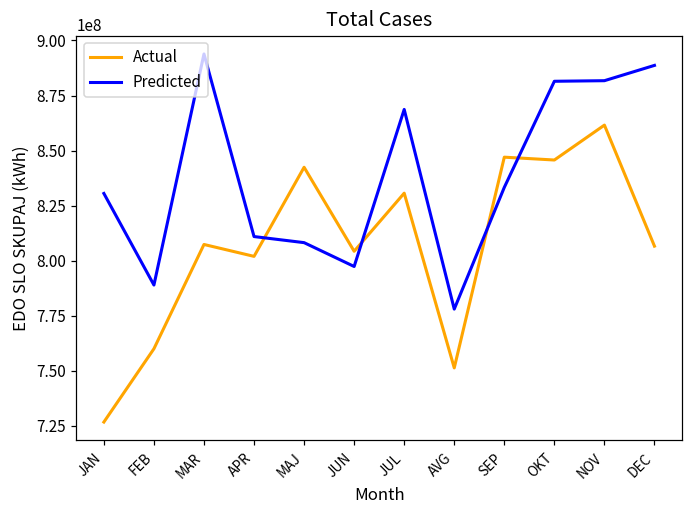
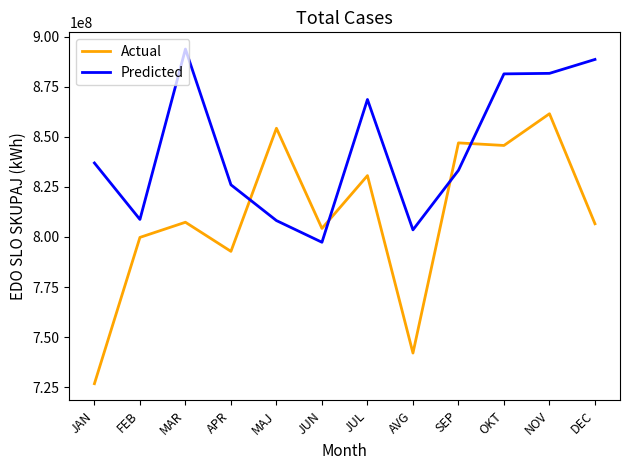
  {
    "Actual": {
      "JAN": 727000000,
-     "FEB": 760000000,
+     "FEB": 800000000,
      "MAR": 807000000,
-     "APR": 802000000,
-     "MAJ": 842000000,
+     "APR": 793000000,
+     "MAJ": 854000000,
      "JUN": 804000000,
      "JUL": 831000000,
-     "AVG": 751000000,
+     "AVG": 742000000,
      "SEP": 847000000,
      "OKT": 846000000,
      "NOV": 862000000,
      "DEC": 807000000
    },
    "Predicted": {
-     "JAN": 831000000,
-     "FEB": 789000000,
-     "APR": 811000000,
+     "JAN": 837000000,
+     "FEB": 809000000,
+     "APR": 826000000,
      "MAJ": 808000000,
      "JUN": 797000000,
      "JUL": 869000000,
-     "AVG": 778000000,
+     "AVG": 804000000,
      "SEP": 833000000,
      "OKT": 881000000,
      "NOV": 882000000,
      "DEC": 889000000
    }
  }
